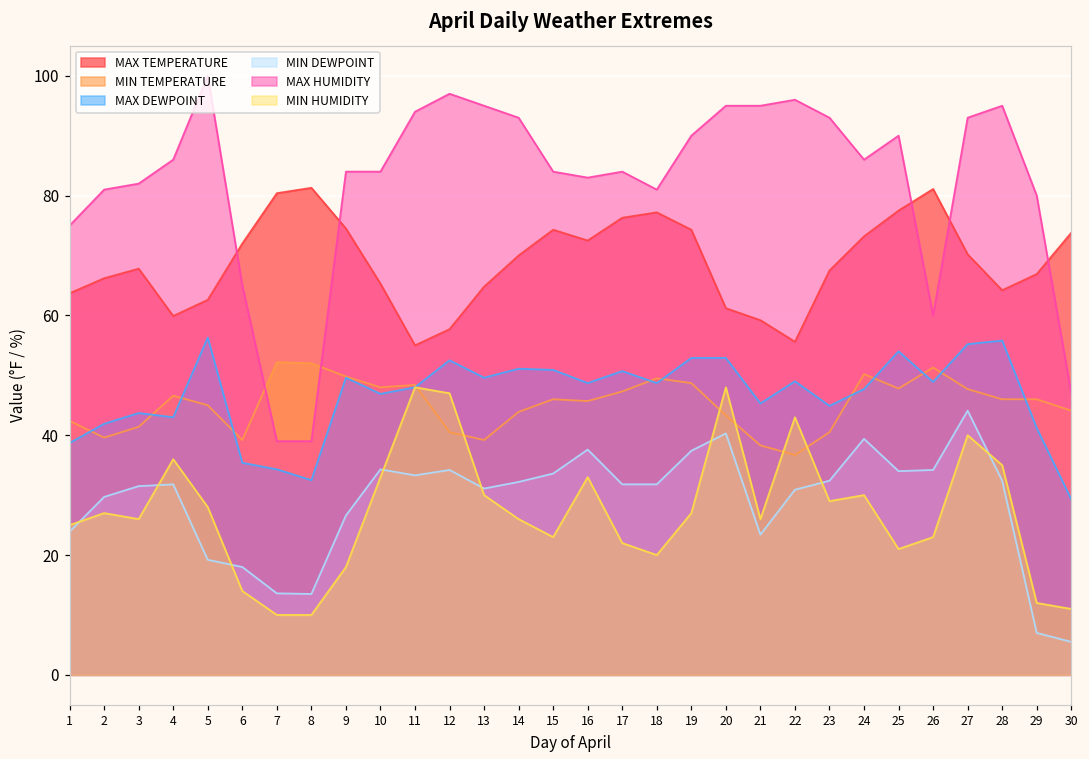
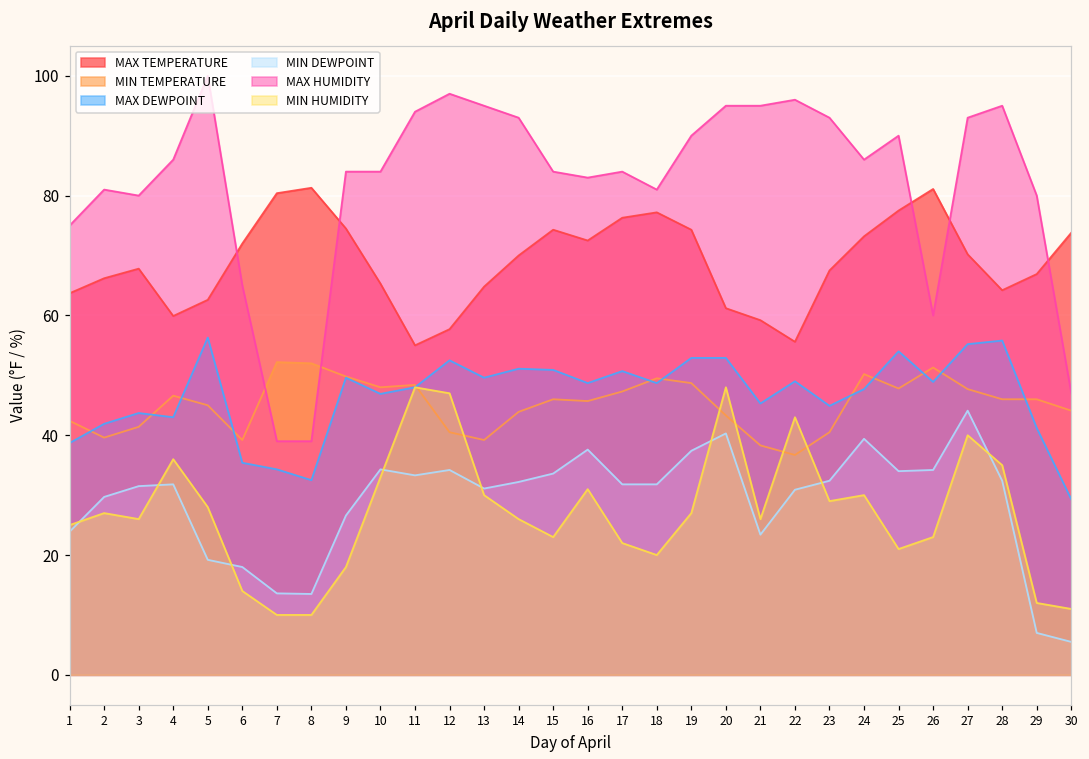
  {
    "MAX TEMPERATURE": {
      "1": 64,
      "2": 66,
      "3": 68,
      "4": 60,
      "5": 63,
      "6": 72,
      "7": 80,
      "8": 81,
      "9": 75,
      "10": 65,
      "11": 55,
      "12": 58,
      "13": 65,
      "14": 70,
      "15": 74,
      "16": 73,
      "17": 76,
      "18": 77,
      "19": 74,
      "20": 61,
      "21": 59,
      "22": 56,
      "23": 68,
      "24": 73,
      "25": 78,
      "26": 81,
      "27": 70,
      "28": 64,
      "29": 67,
      "30": 74
    },
    "MIN TEMPERATURE": {
      "1": 42,
      "2": 40,
      "3": 41,
      "4": 47,
      "5": 45,
      "6": 39,
      "7": 52,
      "8": 52,
      "10": 48,
      "12": 41,
      "13": 39,
      "14": 44,
      "15": 46,
      "16": 46,
      "17": 47,
      "18": 50,
      "19": 49,
      "20": 43,
      "21": 38,
      "22": 37,
      "23": 41,
      "24": 50,
      "25": 48,
      "26": 51,
      "27": 48,
      "28": 46,
      "29": 46,
      "30": 44
    },
    "MAX DEWPOINT": {
      "1": 39,
      "2": 42,
      "3": 44,
      "4": 43,
      "5": 56,
      "6": 35,
      "7": 34,
      "8": 33,
      "10": 47,
      "12": 53,
      "13": 50,
      "14": 51,
      "15": 51,
      "16": 49,
      "17": 51,
      "18": 49,
      "19": 53,
      "20": 53,
      "21": 45,
      "22": 49,
      "23": 45,
      "24": 48,
      "25": 54,
      "26": 49,
      "27": 55,
      "28": 56,
      "29": 41,
      "30": 29
    },
    "MIN DEWPOINT": {
      "1": 24,
      "2": 30,
      "3": 32,
      "4": 32,
      "5": 19,
      "6": 18,
      "7": 14,
      "8": 14,
      "9": 27,
      "10": 34,
      "11": 33,
      "12": 34,
      "13": 31,
      "14": 32,
      "15": 34,
      "16": 38,
      "17": 32,
      "18": 32,
      "19": 37,
      "20": 40,
      "21": 23,
      "22": 31,
      "23": 32,
      "24": 39,
      "25": 34,
      "26": 34,
      "27": 44,
      "28": 32,
      "29": 7,
      "30": 6
    },
    "MAX HUMIDITY": {
      "1": 75,
      "2": 81,
-     "3": 82,
+     "3": 80,
      "4": 86,
      "6": 65,
      "7": 39,
      "8": 39,
      "9": 84,
      "10": 84,
      "11": 94,
      "12": 97,
      "13": 95,
      "14": 93,
      "15": 84,
      "16": 83,
      "17": 84,
      "18": 81,
      "19": 90,
      "20": 95,
      "21": 95,
      "22": 96,
      "23": 93,
      "24": 86,
      "25": 90,
      "26": 60,
      "27": 93,
      "28": 95,
      "29": 80,
      "30": 47
    },
    "MIN HUMIDITY": {
      "1": 25,
      "2": 27,
      "3": 26,
      "4": 36,
      "5": 28,
      "6": 14,
      "7": 10,
      "8": 10,
      "9": 18,
      "10": 33,
      "12": 47,
      "13": 30,
      "14": 26,
      "15": 23,
-     "16": 33,
+     "16": 31,
      "17": 22,
      "18": 20,
      "19": 27,
      "20": 48,
      "21": 26,
      "22": 43,
      "23": 29,
      "24": 30,
      "25": 21,
      "26": 23,
      "27": 40,
      "28": 35,
      "29": 12,
      "30": 11
    }
  }
